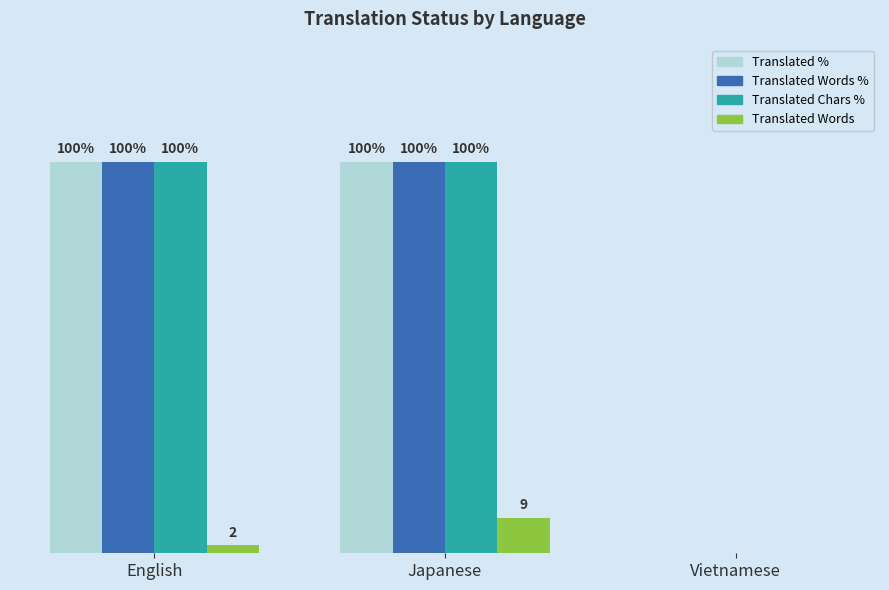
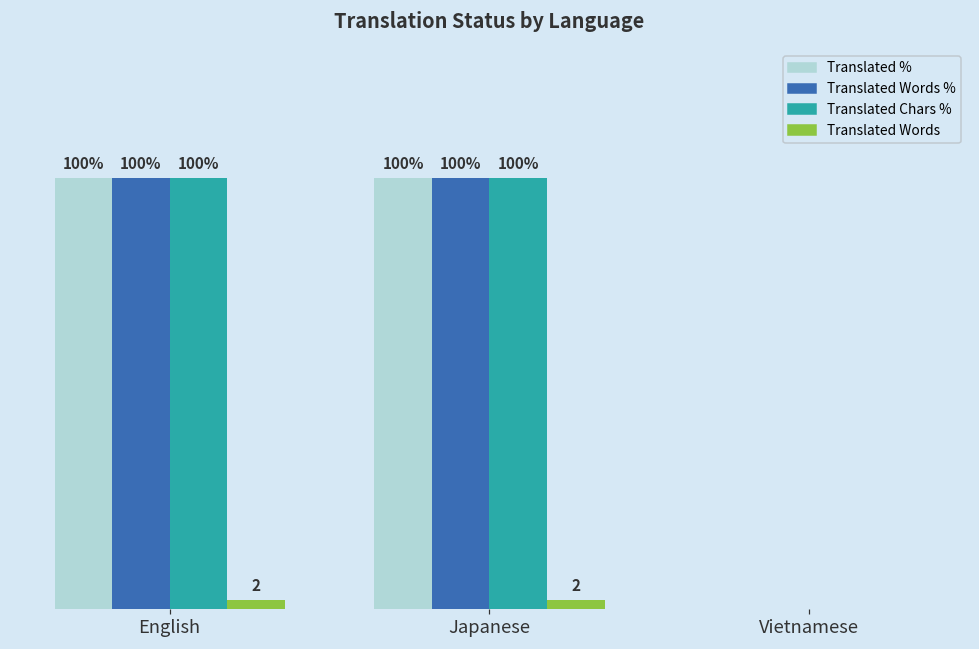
  {
    "Translated %": {
      "English": "100%",
      "Japanese": "100%"
    },
    "Translated Words %": {
      "English": "100%",
      "Japanese": "100%"
    },
    "Translated Chars %": {
      "English": "100%",
      "Japanese": "100%"
    },
    "Translated Words": {
      "English": "2",
-     "Japanese": "9"
+     "Japanese": "2"
    }
  }
